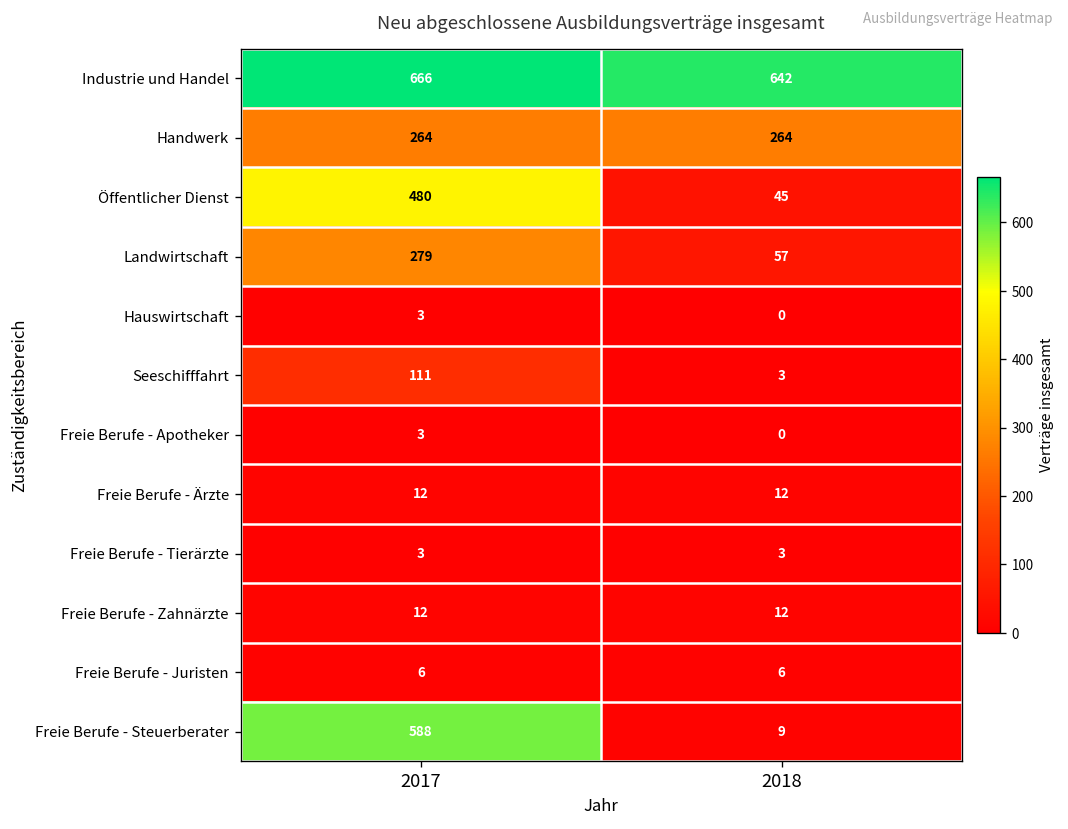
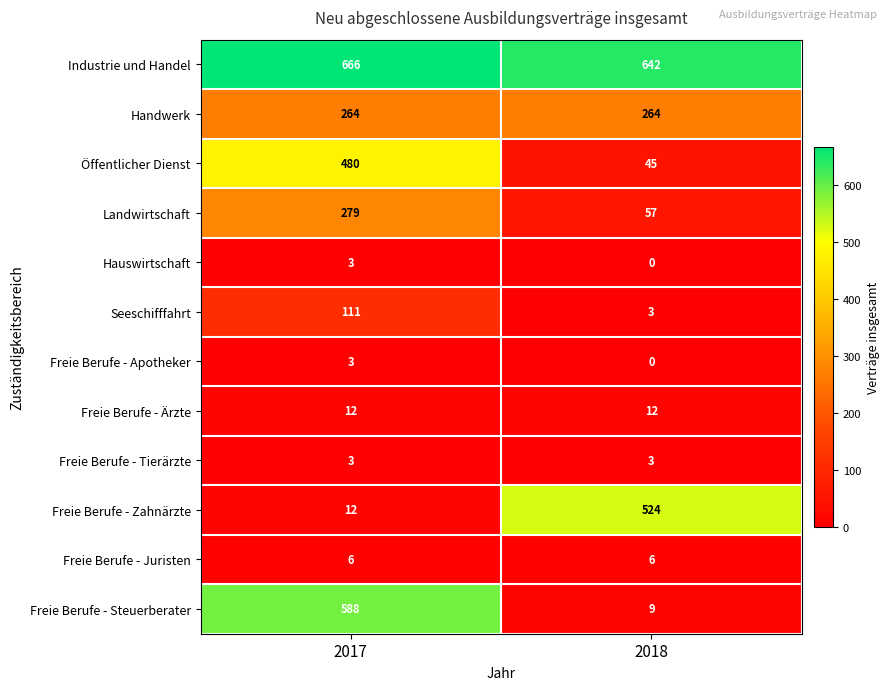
  {
    "Industrie und Handel": {
      "2017": 666,
      "2018": 642
    },
    "Handwerk": {
      "2017": 264,
      "2018": 264
    },
    "Öffentlicher Dienst": {
      "2017": 480,
      "2018": 45
    },
    "Landwirtschaft": {
      "2017": 279,
      "2018": 57
    },
    "Hauswirtschaft": {
      "2017": 3,
      "2018": 0
    },
    "Seeschifffahrt": {
      "2017": 111,
      "2018": 3
    },
    "Freie Berufe - Apotheker": {
      "2017": 3,
      "2018": 0
    },
    "Freie Berufe - Ärzte": {
      "2017": 12,
      "2018": 12
    },
    "Freie Berufe - Tierärzte": {
      "2017": 3,
      "2018": 3
    },
    "Freie Berufe - Zahnärzte": {
      "2017": 12,
-     "2018": 12
+     "2018": 524
    },
    "Freie Berufe - Juristen": {
      "2017": 6,
      "2018": 6
    },
    "Freie Berufe - Steuerberater": {
      "2017": 588,
      "2018": 9
    }
  }
